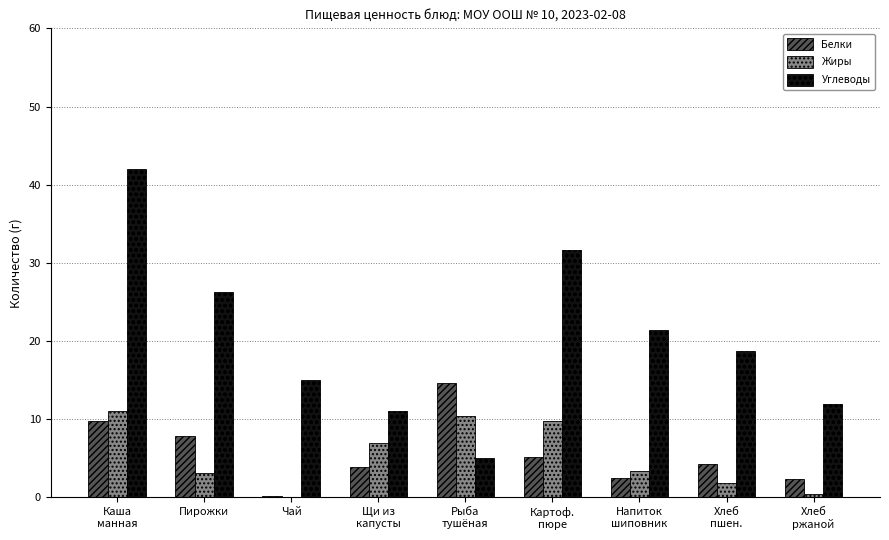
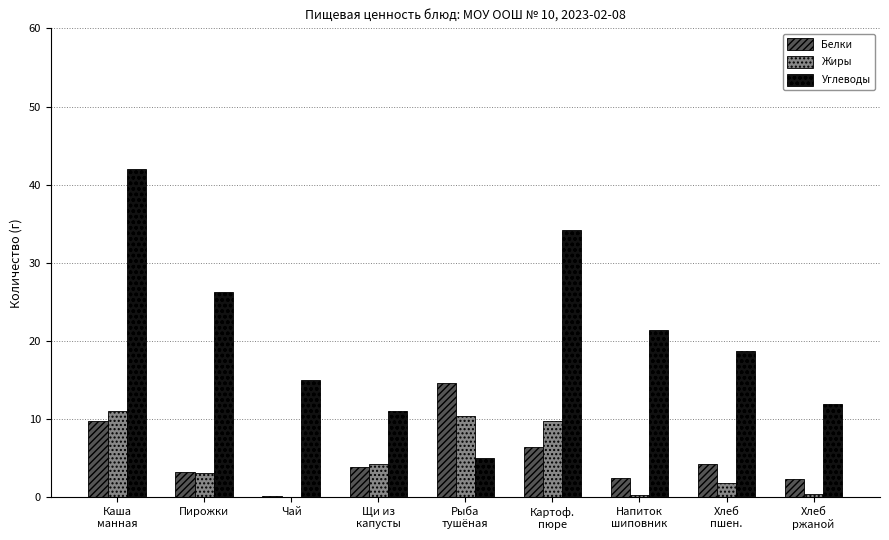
  {
    "Белки": {
      "Каша манная": 10,
-     "Пирожки": 8,
+     "Пирожки": 3,
      "Щи из капусты": 4,
      "Рыба тушёная": 15,
-     "Картоф. пюре": 5,
+     "Картоф. пюре": 6,
      "Напиток шиповник": 3,
      "Хлеб пшен.": 4,
      "Хлеб ржаной": 2
    },
    "Жиры": {
      "Каша манная": 11,
      "Пирожки": 3,
-     "Щи из капусты": 7,
+     "Щи из капусты": 4,
      "Рыба тушёная": 10,
      "Картоф. пюре": 10,
-     "Напиток шиповник": 3,
+     "Напиток шиповник": 0,
      "Хлеб пшен.": 2,
      "Хлеб ржаной": 1
    },
    "Углеводы": {
      "Каша манная": 42,
      "Пирожки": 26,
      "Чай": 15,
      "Щи из капусты": 11,
      "Рыба тушёная": 5,
-     "Картоф. пюре": 32,
+     "Картоф. пюре": 34,
      "Напиток шиповник": 21,
      "Хлеб пшен.": 19,
      "Хлеб ржаной": 12
    }
  }
